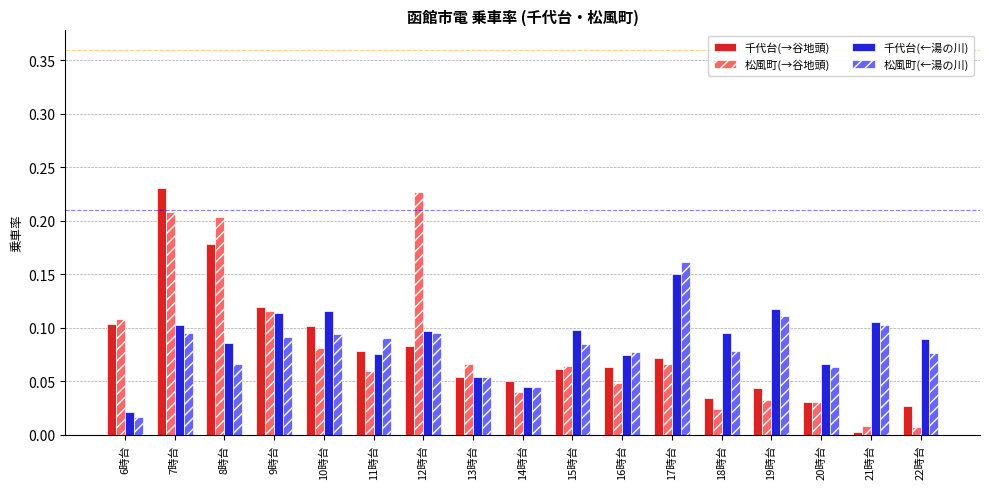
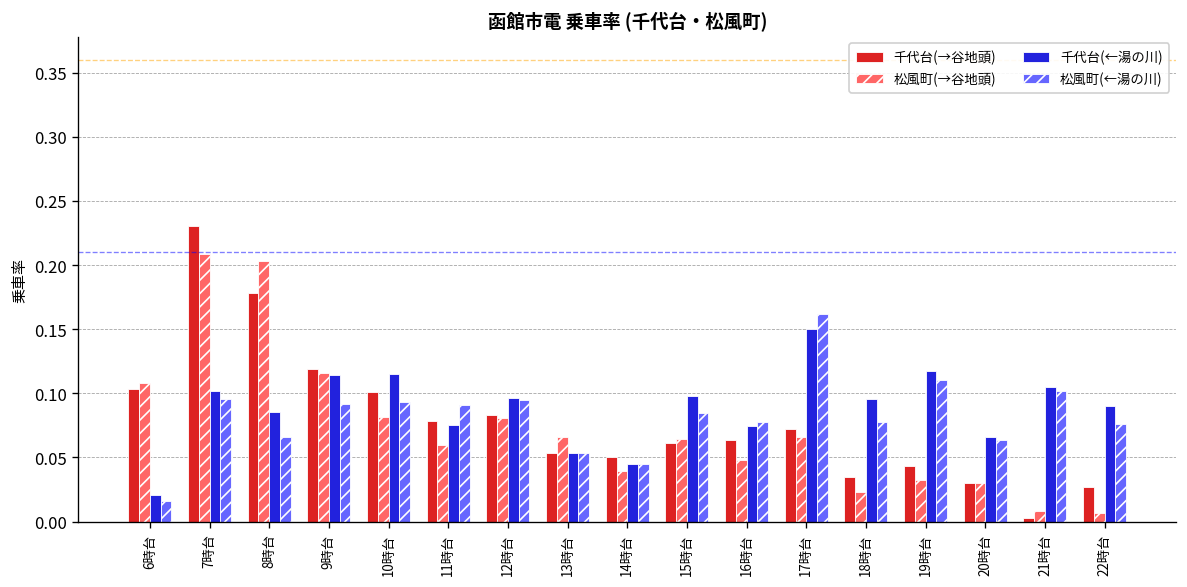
  {
    "千代台(→谷地頭)": {
      "6時台": 0.104,
      "7時台": 0.231,
      "8時台": 0.178,
      "9時台": 0.119,
      "10時台": 0.101,
      "11時台": 0.078,
      "12時台": 0.083,
      "13時台": 0.054,
      "14時台": 0.050,
      "15時台": 0.061,
      "16時台": 0.064,
      "17時台": 0.072,
      "18時台": 0.035,
      "19時台": 0.044,
      "20時台": 0.030,
      "21時台": 0.003,
      "22時台": 0.027
    },
    "松風町(→谷地頭)": {
      "6時台": 0.108,
      "7時台": 0.209,
      "8時台": 0.203,
      "9時台": 0.116,
      "10時台": 0.081,
      "11時台": 0.060,
-     "12時台": 0.227,
+     "12時台": 0.081,
      "13時台": 0.066,
      "14時台": 0.040,
      "15時台": 0.064,
      "16時台": 0.048,
      "17時台": 0.066,
      "18時台": 0.023,
      "19時台": 0.032,
      "20時台": 0.030,
      "21時台": 0.008,
      "22時台": 0.007
    },
    "千代台(←湯の川)": {
      "6時台": 0.021,
      "7時台": 0.102,
      "8時台": 0.086,
      "9時台": 0.114,
      "10時台": 0.115,
      "11時台": 0.075,
      "12時台": 0.097,
      "13時台": 0.054,
      "14時台": 0.045,
      "15時台": 0.098,
      "16時台": 0.075,
      "17時台": 0.151,
      "18時台": 0.095,
      "19時台": 0.117,
      "20時台": 0.066,
      "21時台": 0.105,
      "22時台": 0.090
    },
    "松風町(←湯の川)": {
      "6時台": 0.016,
      "7時台": 0.095,
      "8時台": 0.066,
      "9時台": 0.092,
      "10時台": 0.094,
      "11時台": 0.091,
      "12時台": 0.095,
      "13時台": 0.054,
      "14時台": 0.045,
      "15時台": 0.084,
      "16時台": 0.077,
      "17時台": 0.162,
      "18時台": 0.078,
      "19時台": 0.110,
      "20時台": 0.064,
      "21時台": 0.102,
      "22時台": 0.076
    }
  }
